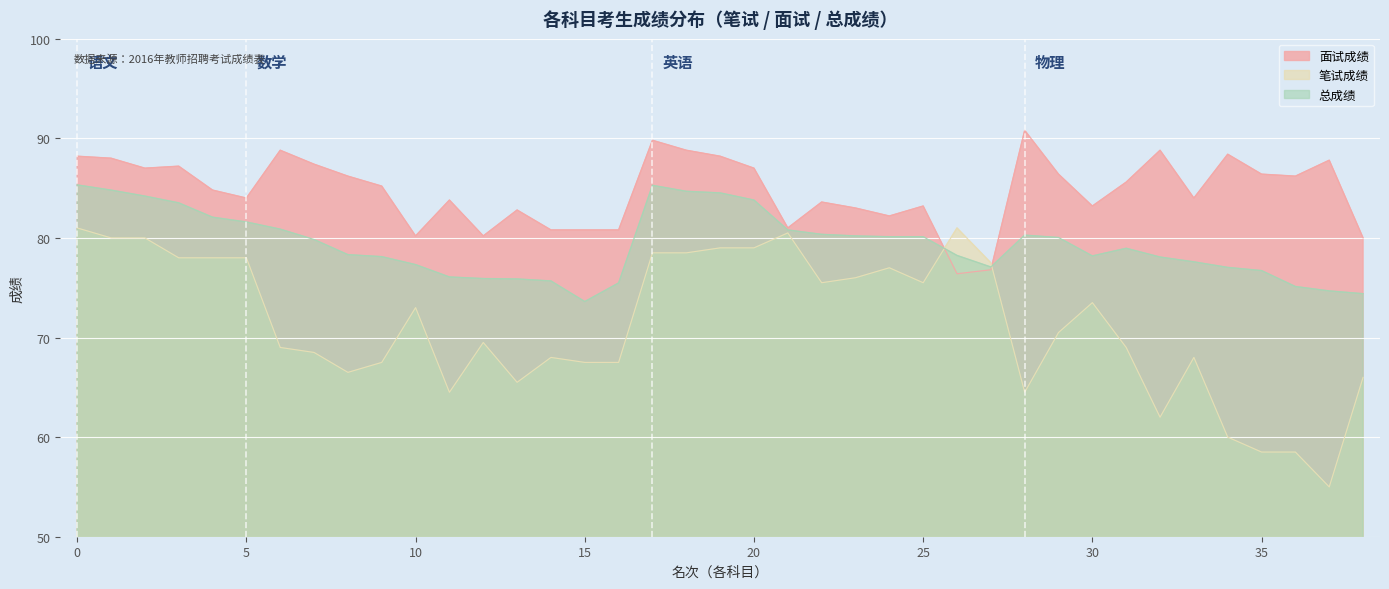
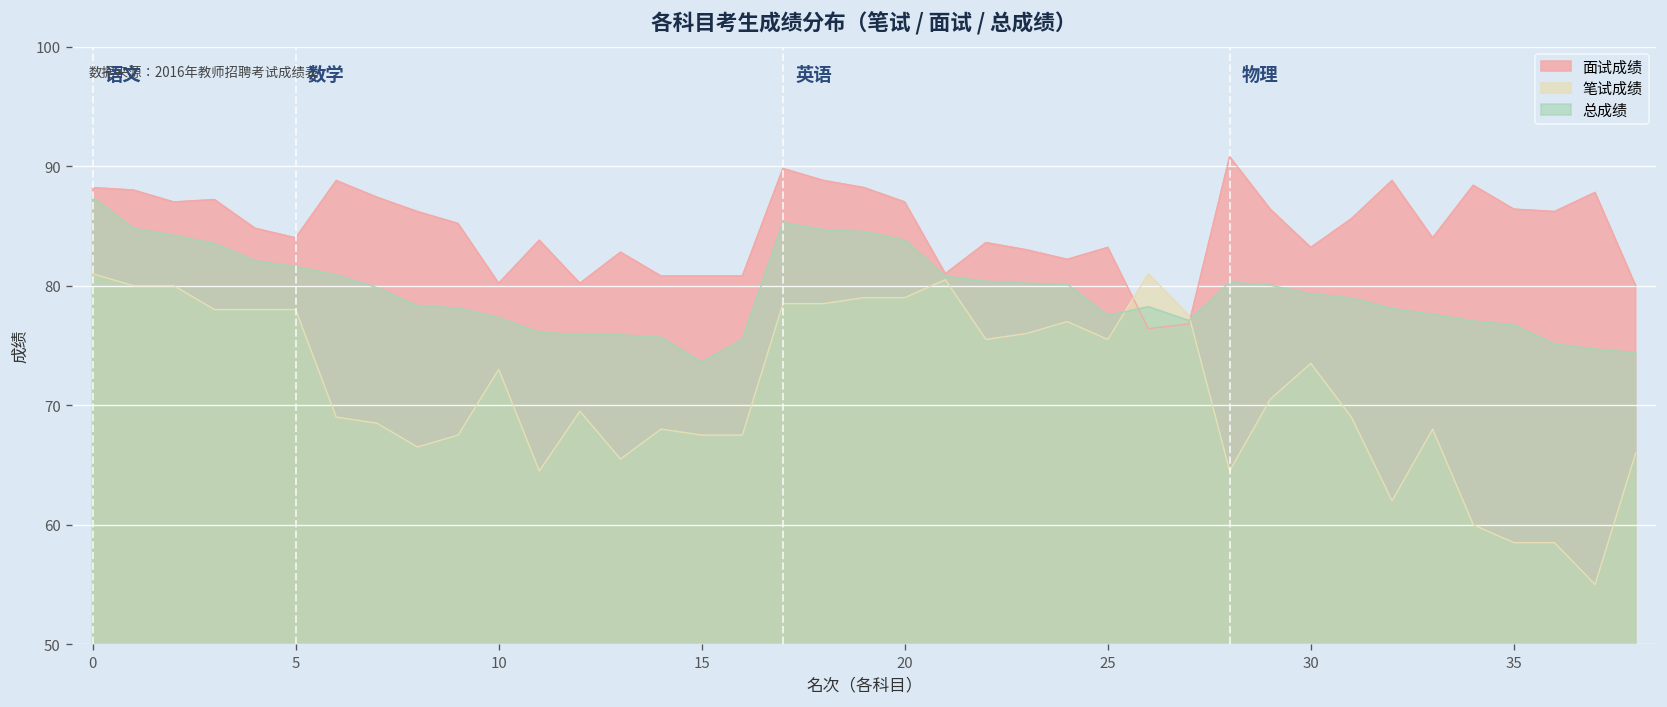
  {
    "总成绩": {
-     "0": 85,
+     "0": 87,
      "5": 82,
      "10": 77,
      "15": 74,
      "20": 84,
-     "25": 80,
-     "30": 78,
+     "25": 78,
+     "30": 79,
      "35": 77
    }
  }
